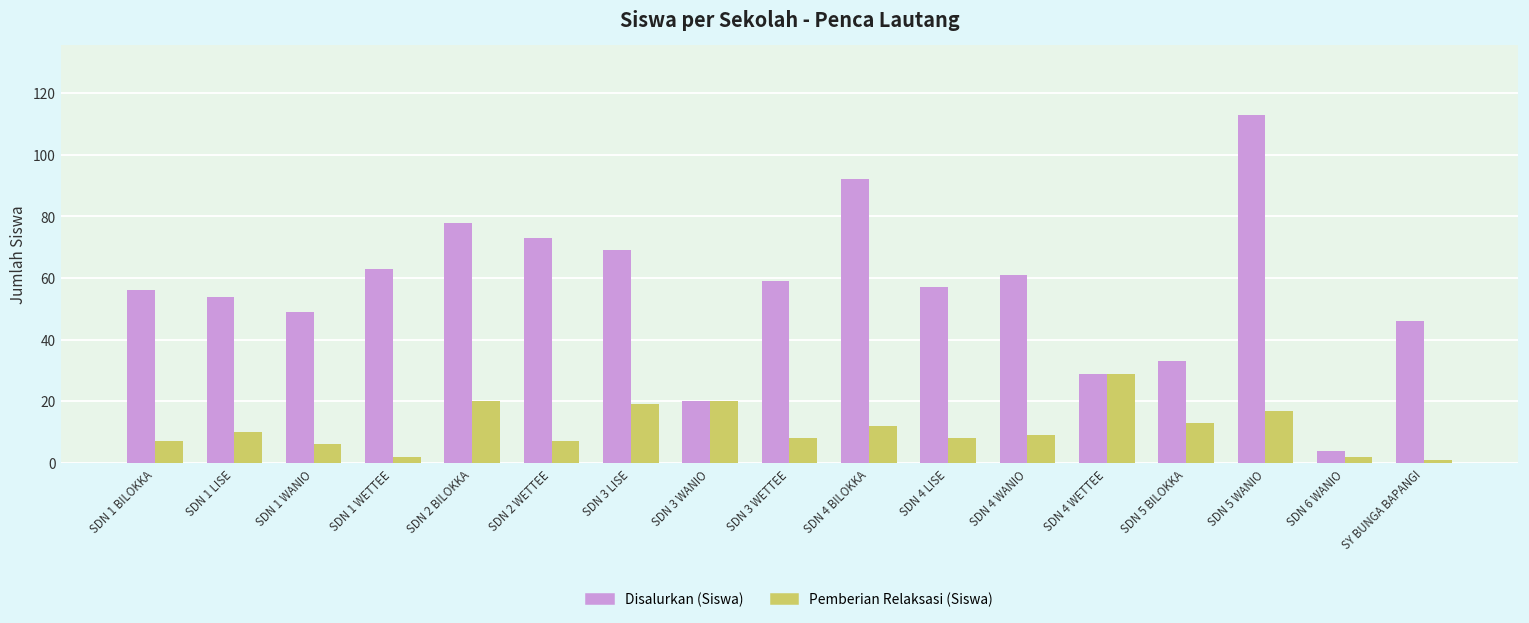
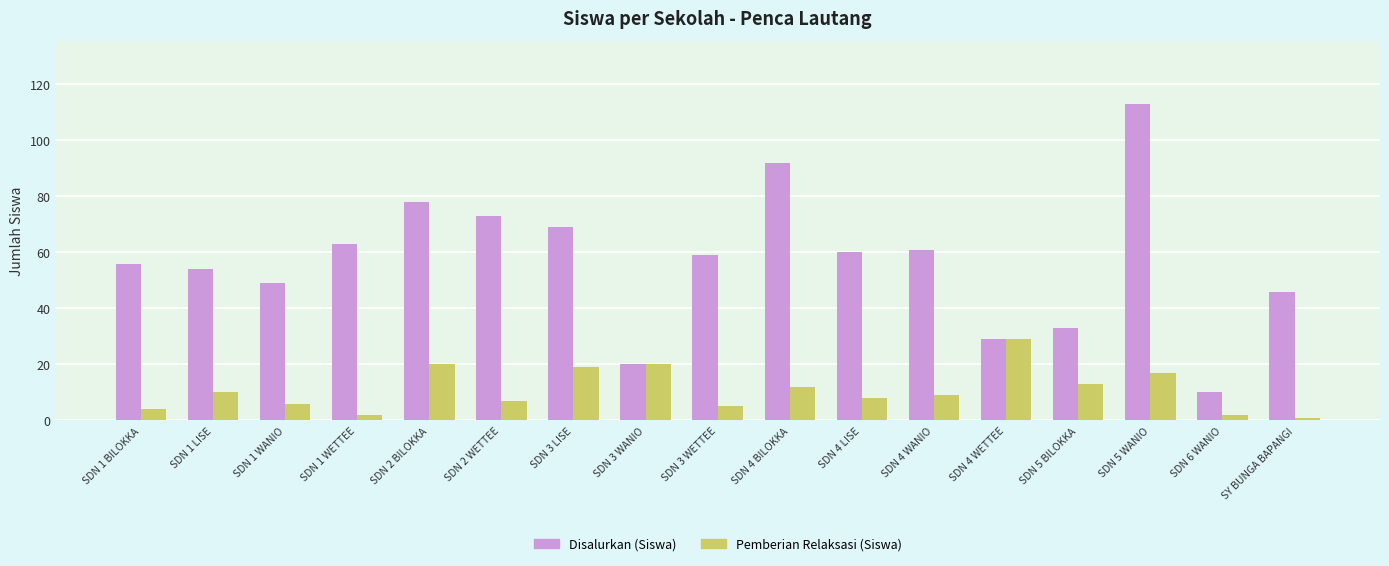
  {
    "Disalurkan (Siswa)": {
      "SDN 1 BILOKKA": 56,
      "SDN 1 LISE": 54,
      "SDN 1 WANIO": 49,
      "SDN 1 WETTEE": 63,
      "SDN 2 BILOKKA": 78,
      "SDN 2 WETTEE": 73,
      "SDN 3 LISE": 69,
      "SDN 3 WANIO": 20,
      "SDN 3 WETTEE": 59,
      "SDN 4 BILOKKA": 92,
-     "SDN 4 LISE": 57,
+     "SDN 4 LISE": 60,
      "SDN 4 WANIO": 61,
      "SDN 4 WETTEE": 29,
      "SDN 5 BILOKKA": 33,
      "SDN 5 WANIO": 113,
-     "SDN 6 WANIO": 4,
+     "SDN 6 WANIO": 10,
      "SY BUNGA BAPANGI": 46
    },
    "Pemberian Relaksasi (Siswa)": {
-     "SDN 1 BILOKKA": 7,
+     "SDN 1 BILOKKA": 4,
      "SDN 1 LISE": 10,
      "SDN 1 WANIO": 6,
      "SDN 1 WETTEE": 2,
      "SDN 2 BILOKKA": 20,
      "SDN 2 WETTEE": 7,
      "SDN 3 LISE": 19,
      "SDN 3 WANIO": 20,
-     "SDN 3 WETTEE": 8,
+     "SDN 3 WETTEE": 5,
      "SDN 4 BILOKKA": 12,
      "SDN 4 LISE": 8,
      "SDN 4 WANIO": 9,
      "SDN 4 WETTEE": 29,
      "SDN 5 BILOKKA": 13,
      "SDN 5 WANIO": 17,
      "SDN 6 WANIO": 2,
      "SY BUNGA BAPANGI": 1
    }
  }
